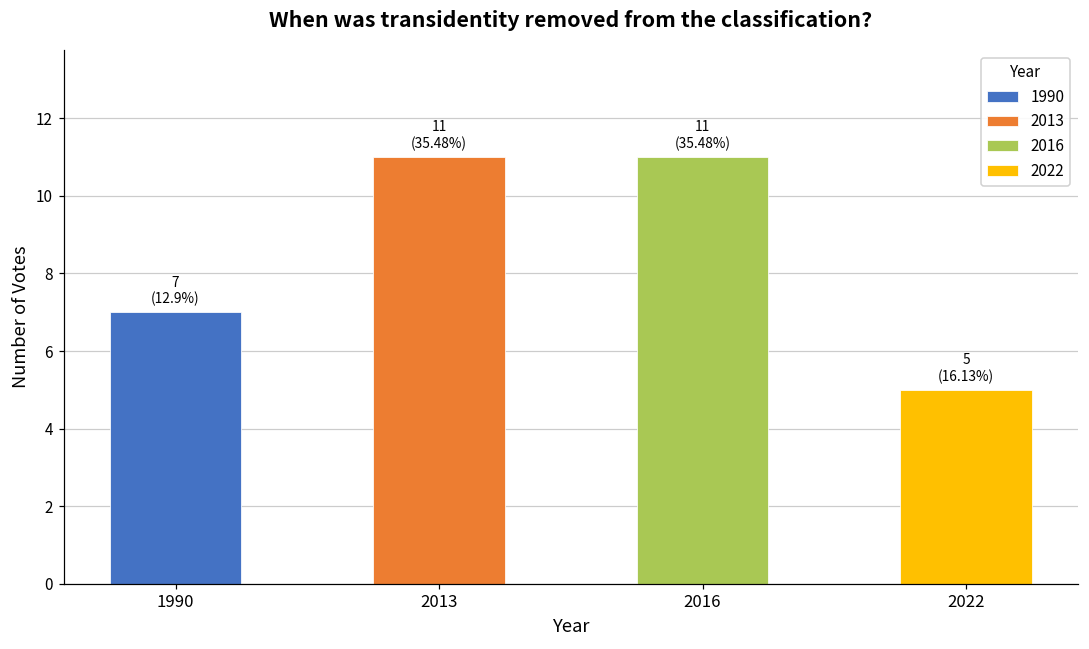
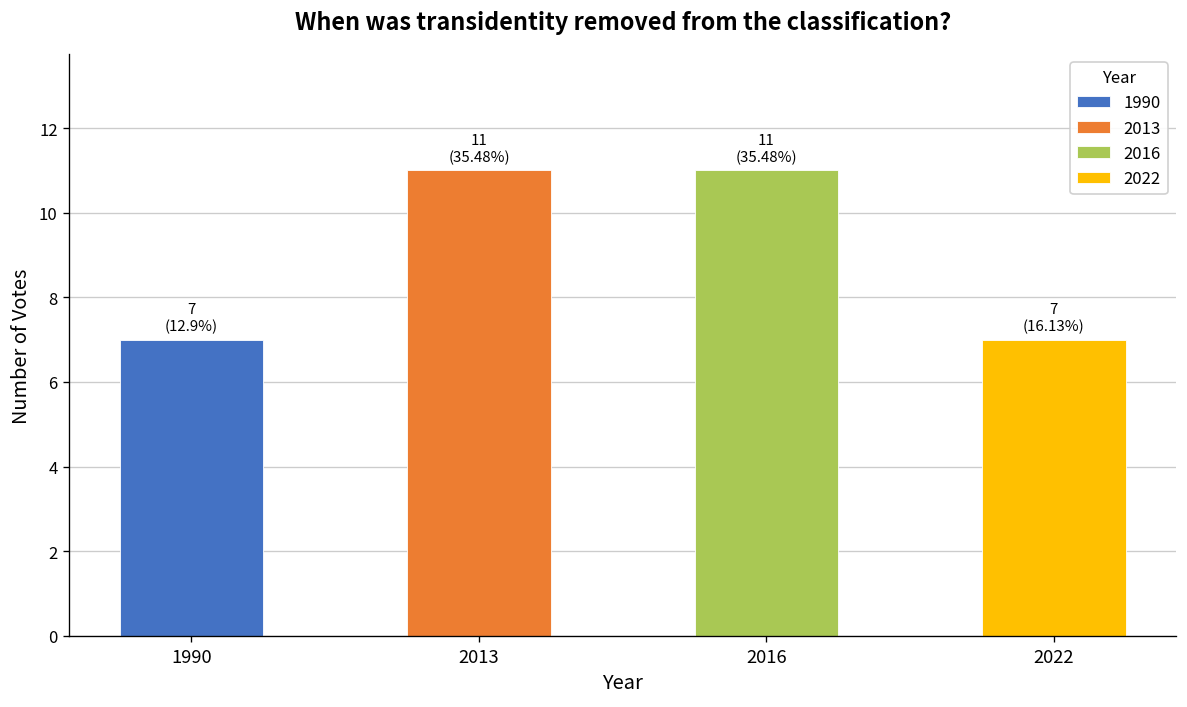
  {
    "1990": 7,
    "2013": 11,
    "2016": 11,
-   "2022": 5
+   "2022": 7
  }
